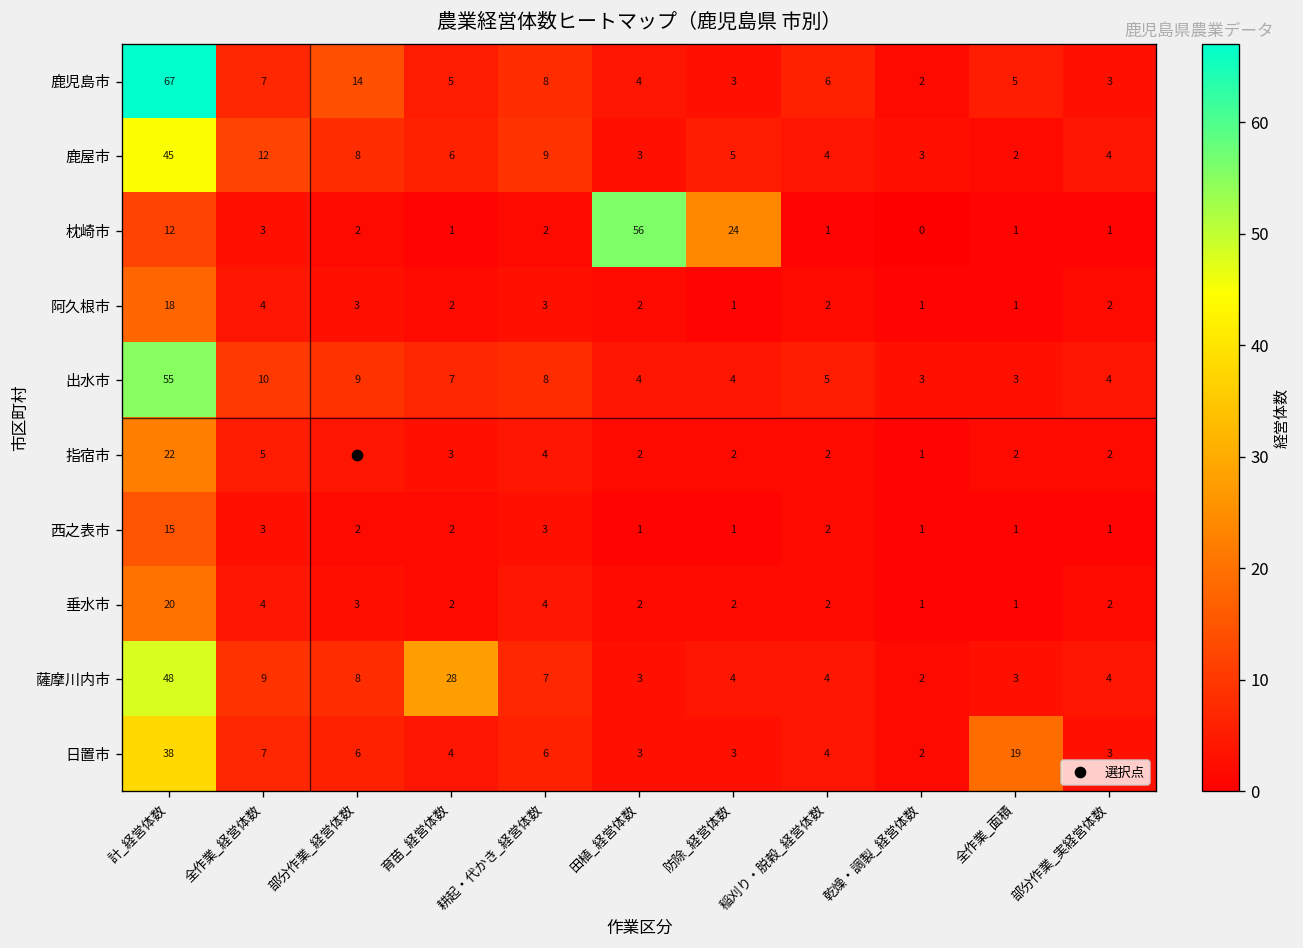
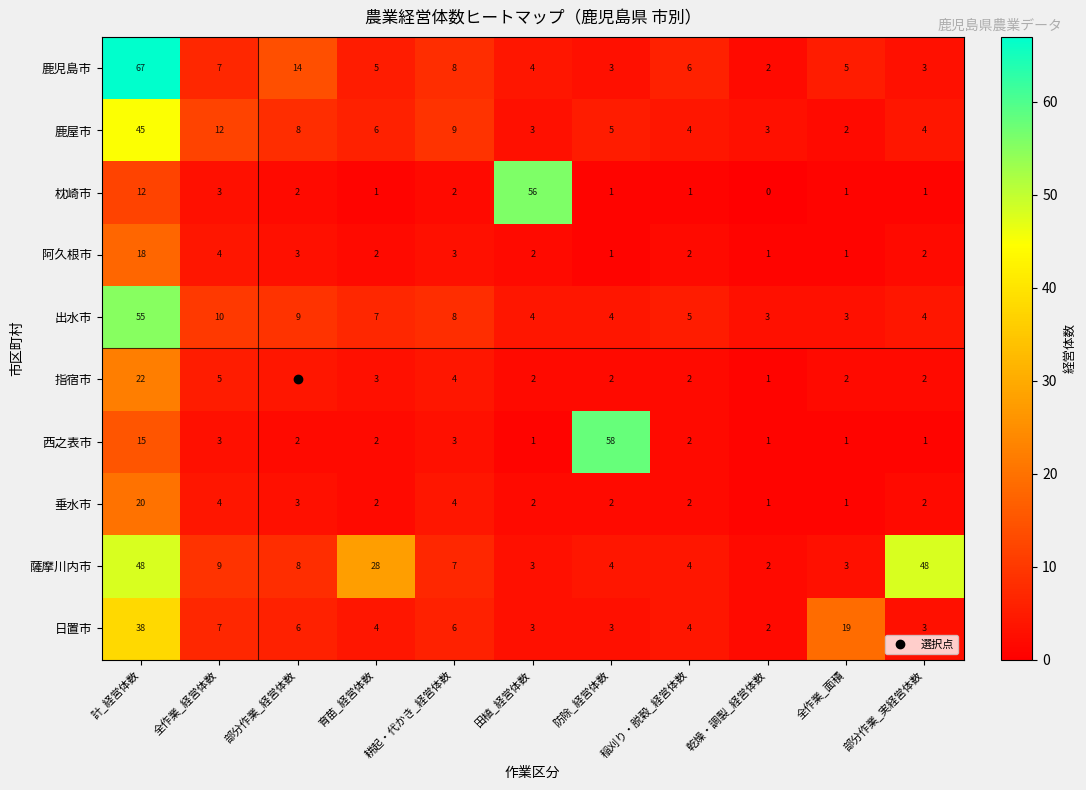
  {
    "鹿児島市": {
      "計_経営体数": 67,
      "全作業_経営体数": 7,
      "部分作業_経営体数": 14,
      "育苗_経営体数": 5,
      "耕起・代かき_経営体数": 8,
      "田植_経営体数": 4,
      "防除_経営体数": 3,
      "稲刈り・脱穀_経営体数": 6,
      "乾燥・調製_経営体数": 2,
      "全作業_面積": 5,
      "部分作業_実経営体数": 3
    },
    "鹿屋市": {
      "計_経営体数": 45,
      "全作業_経営体数": 12,
      "部分作業_経営体数": 8,
      "育苗_経営体数": 6,
      "耕起・代かき_経営体数": 9,
      "田植_経営体数": 3,
      "防除_経営体数": 5,
      "稲刈り・脱穀_経営体数": 4,
      "乾燥・調製_経営体数": 3,
      "全作業_面積": 2,
      "部分作業_実経営体数": 4
    },
    "枕崎市": {
      "計_経営体数": 12,
      "全作業_経営体数": 3,
      "部分作業_経営体数": 2,
      "育苗_経営体数": 1,
      "耕起・代かき_経営体数": 2,
      "田植_経営体数": 56,
-     "防除_経営体数": 24,
+     "防除_経営体数": 1,
      "稲刈り・脱穀_経営体数": 1,
      "乾燥・調製_経営体数": 0,
      "全作業_面積": 1,
      "部分作業_実経営体数": 1
    },
    "阿久根市": {
      "計_経営体数": 18,
      "全作業_経営体数": 4,
      "部分作業_経営体数": 3,
      "育苗_経営体数": 2,
      "耕起・代かき_経営体数": 3,
      "田植_経営体数": 2,
      "防除_経営体数": 1,
      "稲刈り・脱穀_経営体数": 2,
      "乾燥・調製_経営体数": 1,
      "全作業_面積": 1,
      "部分作業_実経営体数": 2
    },
    "出水市": {
      "計_経営体数": 55,
      "全作業_経営体数": 10,
      "部分作業_経営体数": 9,
      "育苗_経営体数": 7,
      "耕起・代かき_経営体数": 8,
      "田植_経営体数": 4,
      "防除_経営体数": 4,
      "稲刈り・脱穀_経営体数": 5,
      "乾燥・調製_経営体数": 3,
      "全作業_面積": 3,
      "部分作業_実経営体数": 4
    },
    "指宿市": {
      "計_経営体数": 22,
      "全作業_経営体数": 5,
      "育苗_経営体数": 3,
      "耕起・代かき_経営体数": 4,
      "田植_経営体数": 2,
      "防除_経営体数": 2,
      "稲刈り・脱穀_経営体数": 2,
      "乾燥・調製_経営体数": 1,
      "全作業_面積": 2,
      "部分作業_実経営体数": 2
    },
    "西之表市": {
      "計_経営体数": 15,
      "全作業_経営体数": 3,
      "部分作業_経営体数": 2,
      "育苗_経営体数": 2,
      "耕起・代かき_経営体数": 3,
      "田植_経営体数": 1,
-     "防除_経営体数": 1,
+     "防除_経営体数": 58,
      "稲刈り・脱穀_経営体数": 2,
      "乾燥・調製_経営体数": 1,
      "全作業_面積": 1,
      "部分作業_実経営体数": 1
    },
    "垂水市": {
      "計_経営体数": 20,
      "全作業_経営体数": 4,
      "部分作業_経営体数": 3,
      "育苗_経営体数": 2,
      "耕起・代かき_経営体数": 4,
      "田植_経営体数": 2,
      "防除_経営体数": 2,
      "稲刈り・脱穀_経営体数": 2,
      "乾燥・調製_経営体数": 1,
      "全作業_面積": 1,
      "部分作業_実経営体数": 2
    },
    "薩摩川内市": {
      "計_経営体数": 48,
      "全作業_経営体数": 9,
      "部分作業_経営体数": 8,
      "育苗_経営体数": 28,
      "耕起・代かき_経営体数": 7,
      "田植_経営体数": 3,
      "防除_経営体数": 4,
      "稲刈り・脱穀_経営体数": 4,
      "乾燥・調製_経営体数": 2,
      "全作業_面積": 3,
-     "部分作業_実経営体数": 4
+     "部分作業_実経営体数": 48
    },
    "日置市": {
      "計_経営体数": 38,
      "全作業_経営体数": 7,
      "部分作業_経営体数": 6,
      "育苗_経営体数": 4,
      "耕起・代かき_経営体数": 6,
      "田植_経営体数": 3,
      "防除_経営体数": 3,
      "稲刈り・脱穀_経営体数": 4,
      "乾燥・調製_経営体数": 2,
      "全作業_面積": 19,
      "部分作業_実経営体数": 3
    }
  }
